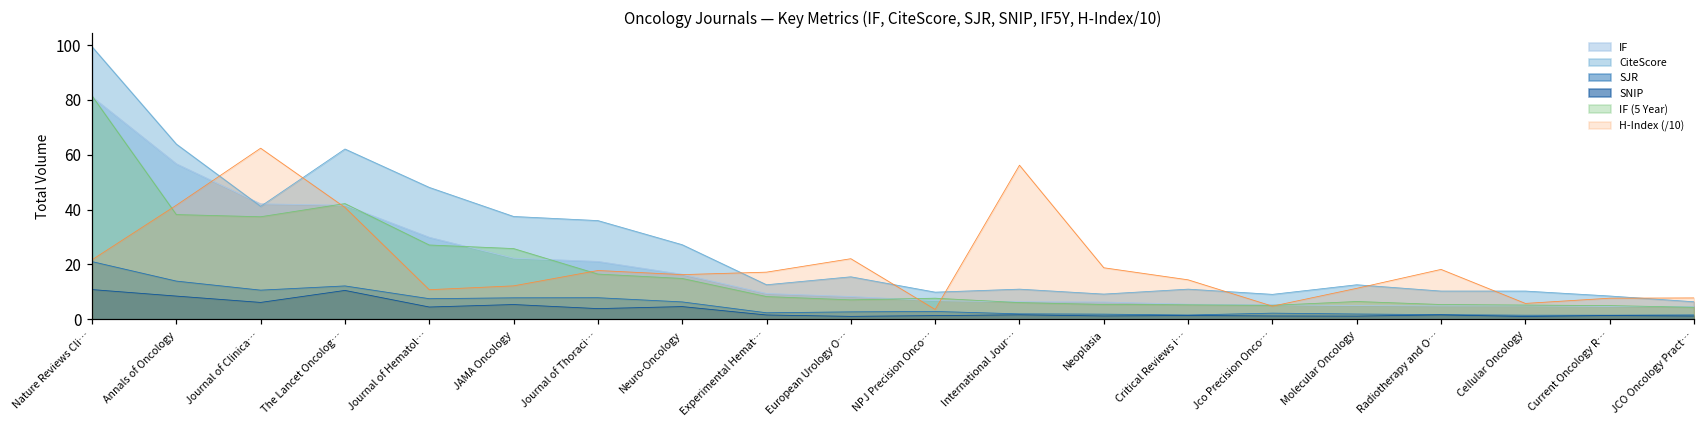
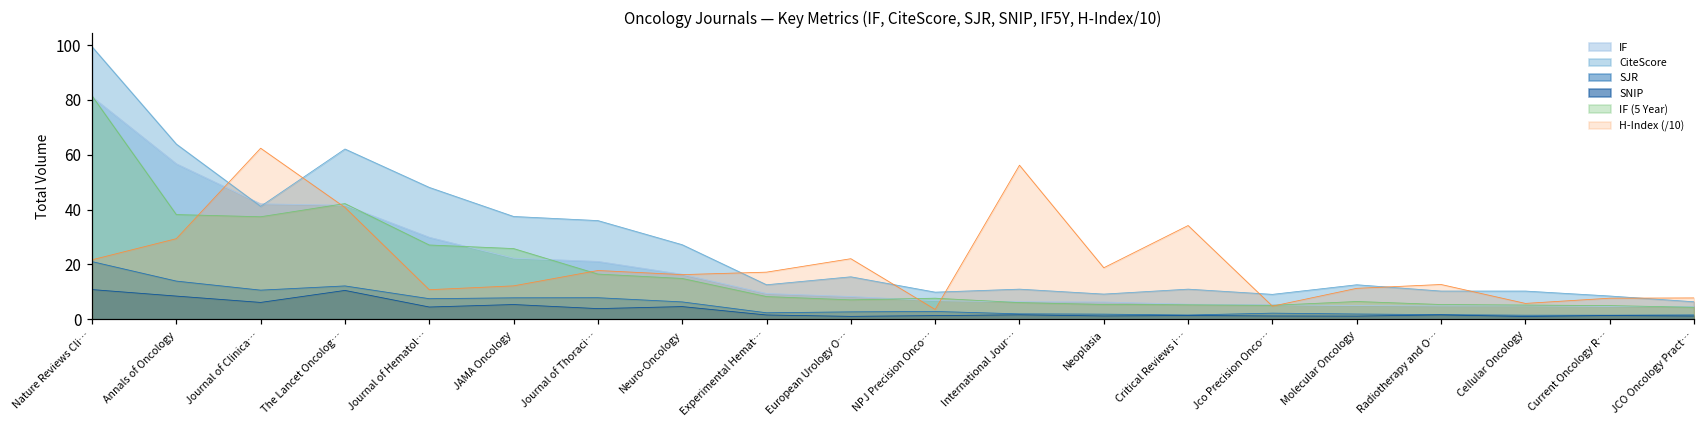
  {
    "H-Index (/10)": {
-     "Annals of Oncology": 42,
+     "Annals of Oncology": 29,
      "Journal of Clinica…": 62,
      "Journal of Hematol…": 11,
      "JAMA Oncology": 12,
      "Journal of Thoraci…": 18,
      "Experimental Hemat…": 17,
      "European Urology O…": 22,
      "International Jour…": 56,
      "Neoplasia": 19,
-     "Critical Reviews i…": 14,
+     "Critical Reviews i…": 34,
      "Molecular Oncology": 11,
-     "Radiotherapy and O…": 18,
+     "Radiotherapy and O…": 13,
      "JCO Oncology Pract…": 8
    }
  }
